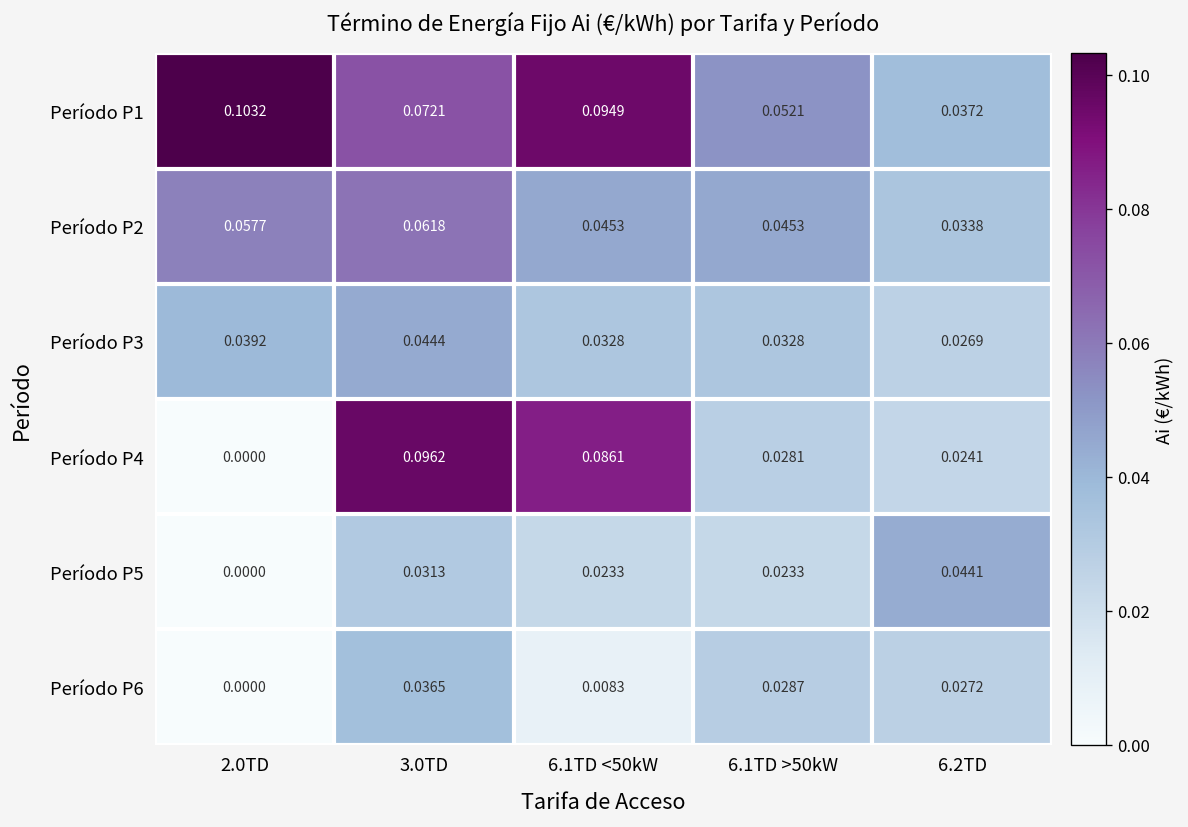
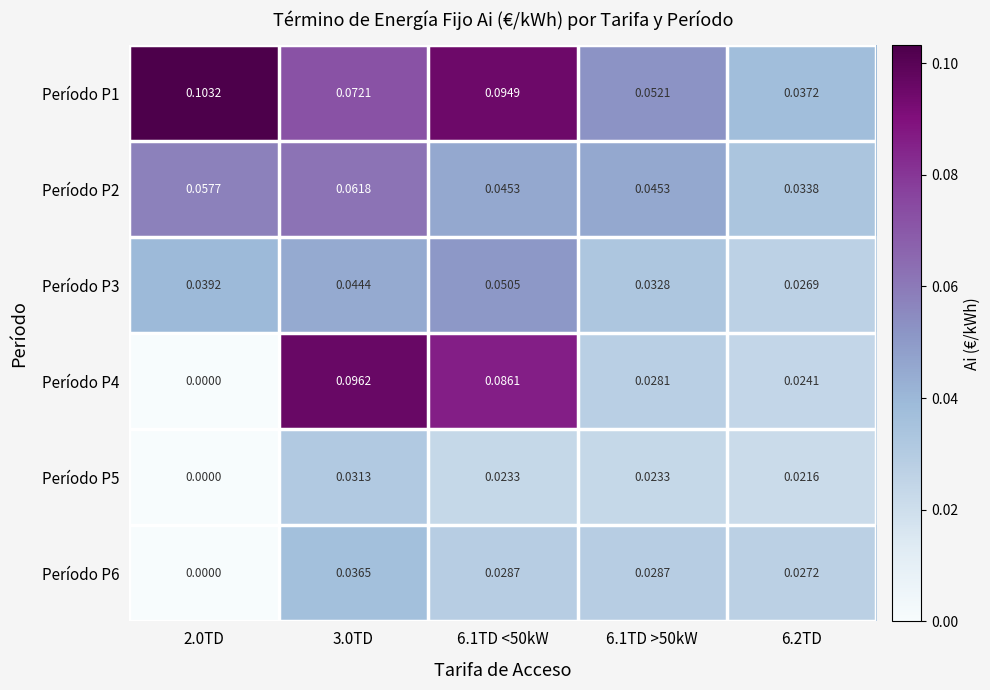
  {
    "Período P1": {
      "2.0TD": 0.1032,
      "3.0TD": 0.0721,
      "6.1TD <50kW": 0.0949,
      "6.1TD >50kW": 0.0521,
      "6.2TD": 0.0372
    },
    "Período P2": {
      "2.0TD": 0.0577,
      "3.0TD": 0.0618,
      "6.1TD <50kW": 0.0453,
      "6.1TD >50kW": 0.0453,
      "6.2TD": 0.0338
    },
    "Período P3": {
      "2.0TD": 0.0392,
      "3.0TD": 0.0444,
-     "6.1TD <50kW": 0.0328,
+     "6.1TD <50kW": 0.0505,
      "6.1TD >50kW": 0.0328,
      "6.2TD": 0.0269
    },
    "Período P4": {
      "2.0TD": 0.0000,
      "3.0TD": 0.0962,
      "6.1TD <50kW": 0.0861,
      "6.1TD >50kW": 0.0281,
      "6.2TD": 0.0241
    },
    "Período P5": {
      "2.0TD": 0.0000,
      "3.0TD": 0.0313,
      "6.1TD <50kW": 0.0233,
      "6.1TD >50kW": 0.0233,
-     "6.2TD": 0.0441
+     "6.2TD": 0.0216
    },
    "Período P6": {
      "2.0TD": 0.0000,
      "3.0TD": 0.0365,
-     "6.1TD <50kW": 0.0083,
+     "6.1TD <50kW": 0.0287,
      "6.1TD >50kW": 0.0287,
      "6.2TD": 0.0272
    }
  }
